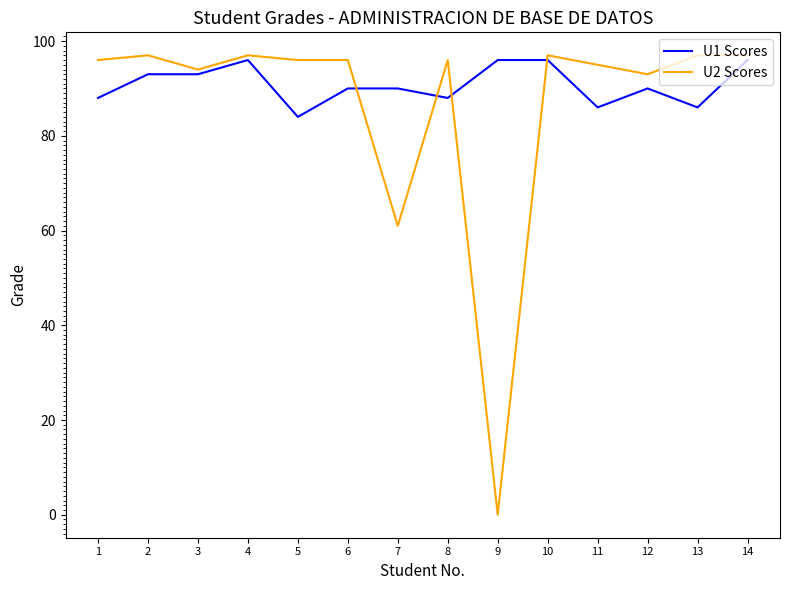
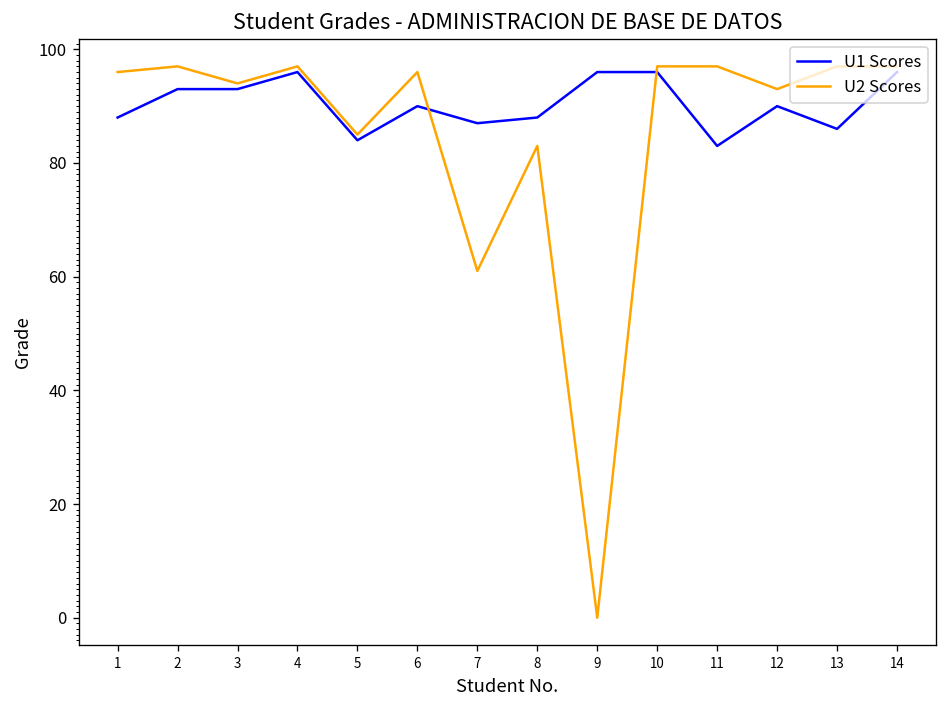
  {
    "U1 Scores": {
      "1": 88,
      "2": 93,
      "3": 93,
      "4": 96,
      "5": 84,
      "6": 90,
-     "7": 90,
+     "7": 87,
      "8": 88,
      "9": 96,
      "10": 96,
-     "11": 86,
+     "11": 83,
      "12": 90,
      "13": 86
    },
    "U2 Scores": {
      "1": 96,
      "2": 97,
      "3": 94,
      "4": 97,
-     "5": 96,
+     "5": 85,
      "6": 96,
      "7": 61,
-     "8": 96,
+     "8": 83,
      "9": 0,
      "10": 97,
-     "11": 95,
+     "11": 97,
      "12": 93
    }
  }
